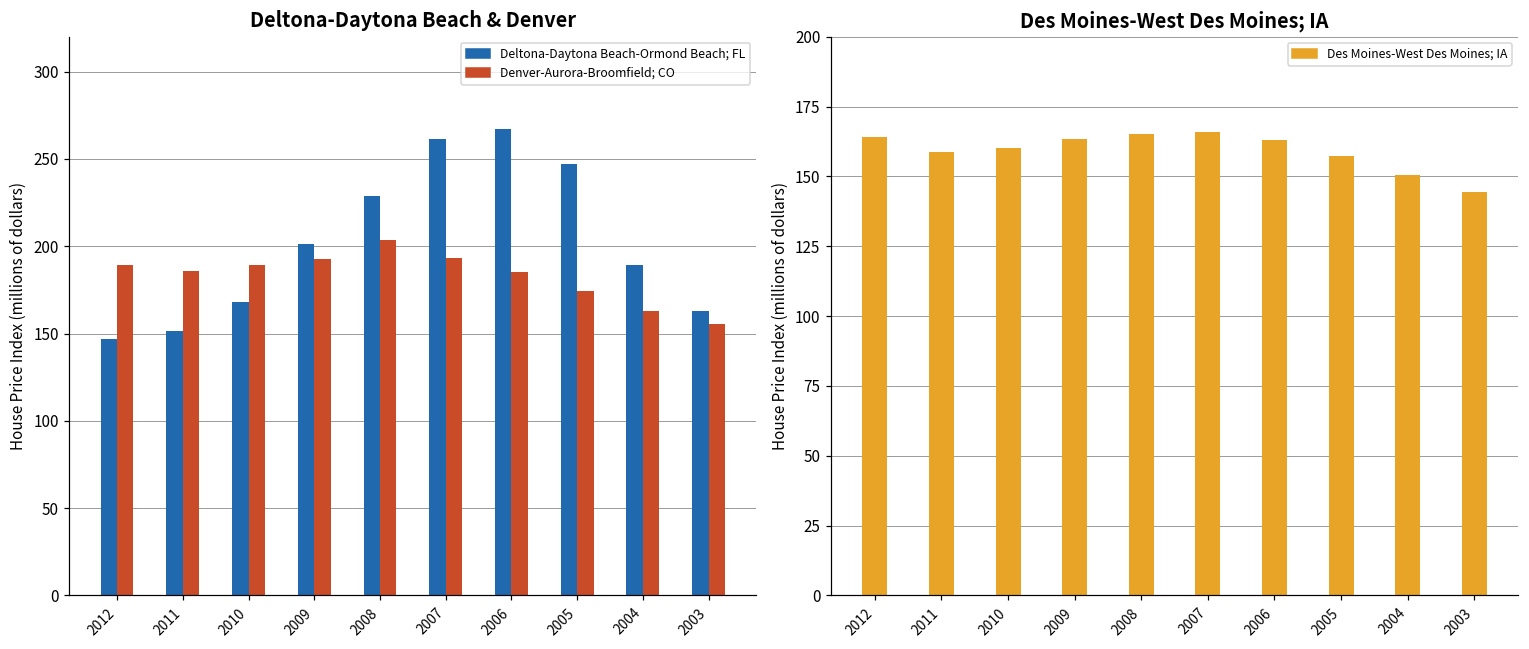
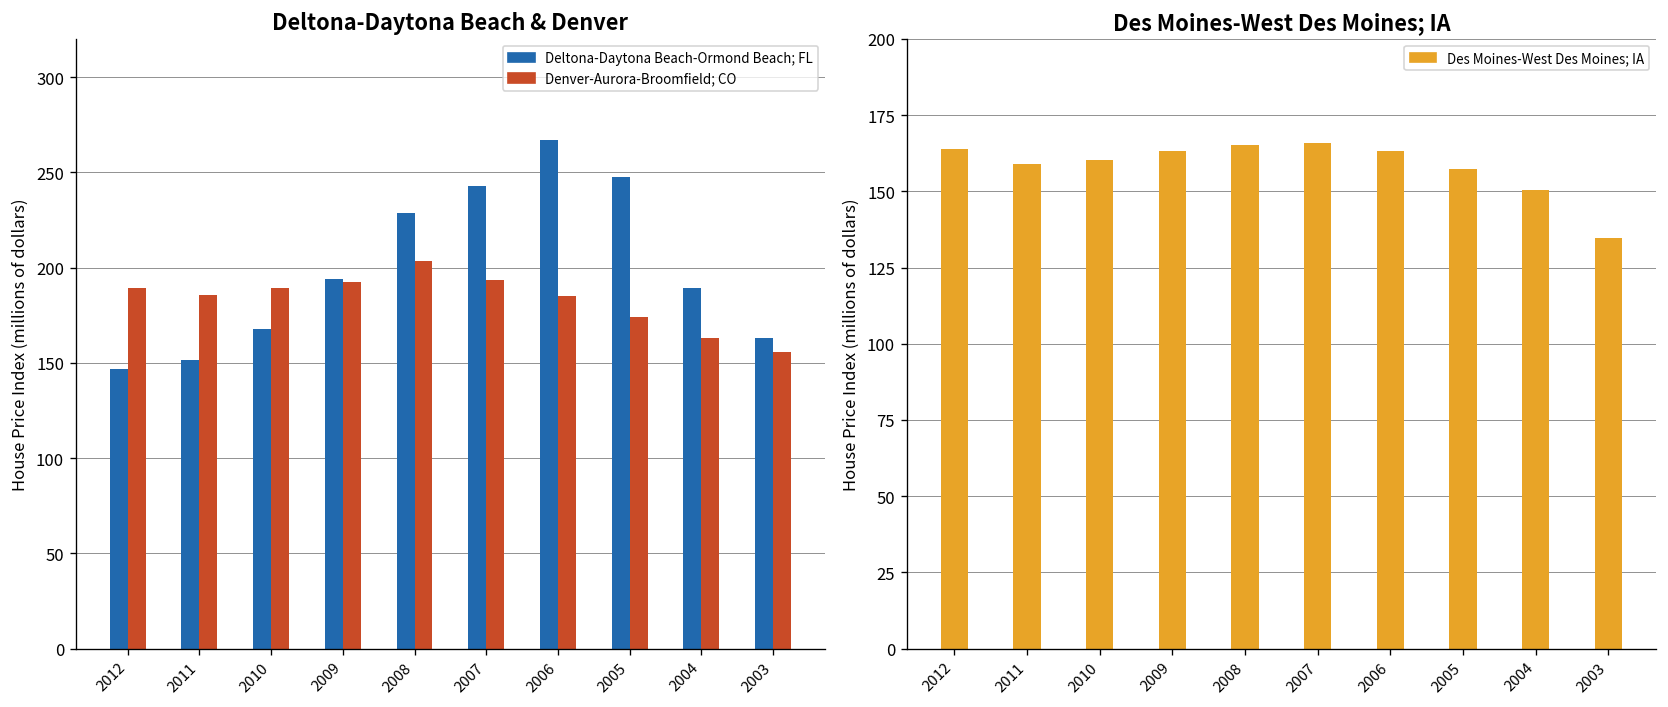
  {
    "Deltona-Daytona Beach & Denver": {
      "Deltona-Daytona Beach-Ormond Beach; FL": {
        "2012": 147,
        "2011": 152,
        "2010": 168,
-       "2009": 201,
+       "2009": 194,
        "2008": 229,
-       "2007": 261,
+       "2007": 243,
        "2006": 267,
        "2005": 247,
        "2004": 189,
        "2003": 163
      },
      "Denver-Aurora-Broomfield; CO": {
        "2012": 189,
        "2011": 186,
        "2010": 189,
        "2009": 193,
        "2008": 203,
        "2007": 193,
        "2006": 185,
        "2005": 174,
        "2004": 163,
        "2003": 156
      }
    },
    "Des Moines-West Des Moines; IA": {
      "2012": 164,
      "2011": 159,
      "2010": 160,
      "2009": 163,
      "2008": 165,
      "2007": 166,
      "2006": 163,
      "2005": 157,
      "2004": 151,
-     "2003": 145
+     "2003": 135
    }
  }
